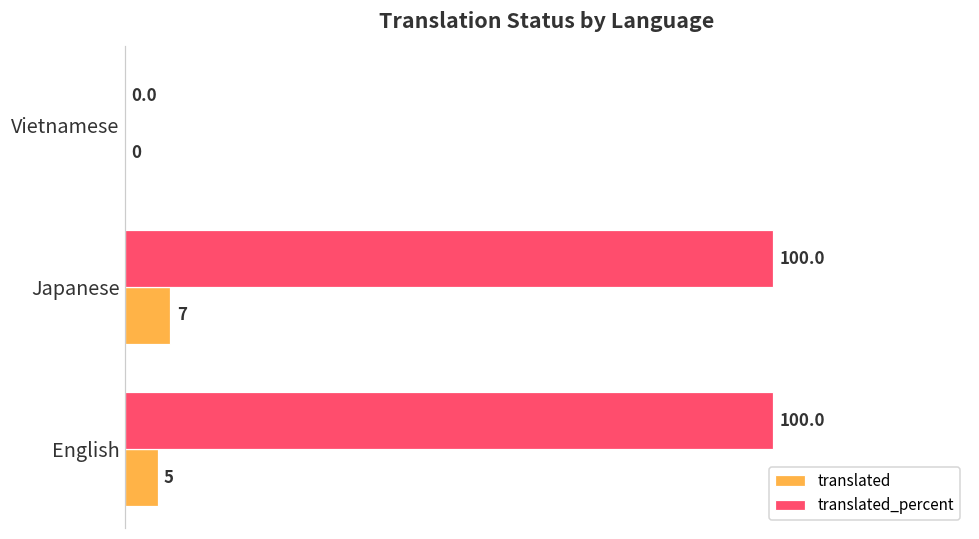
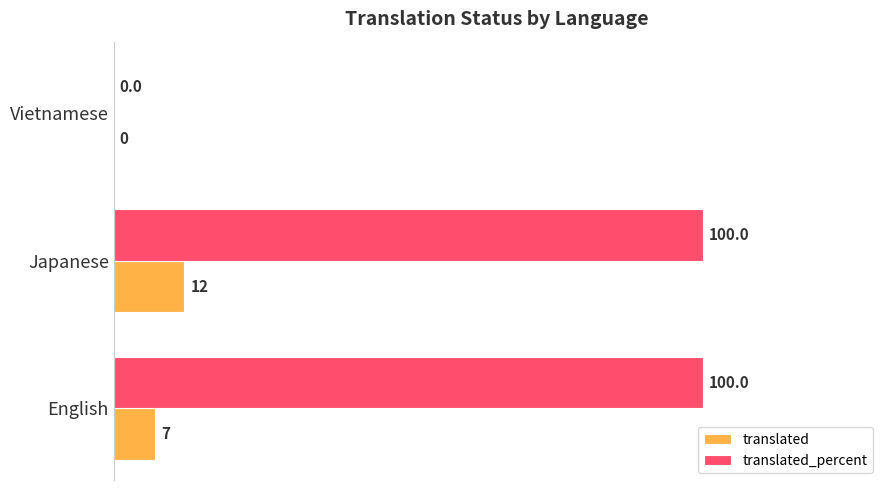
  {
    "translated": {
      "Vietnamese": 0,
-     "Japanese": 7,
-     "English": 5
+     "Japanese": 12,
+     "English": 7
    },
    "translated_percent": {
      "Vietnamese": 0.0,
      "Japanese": 100.0,
      "English": 100.0
    }
  }
